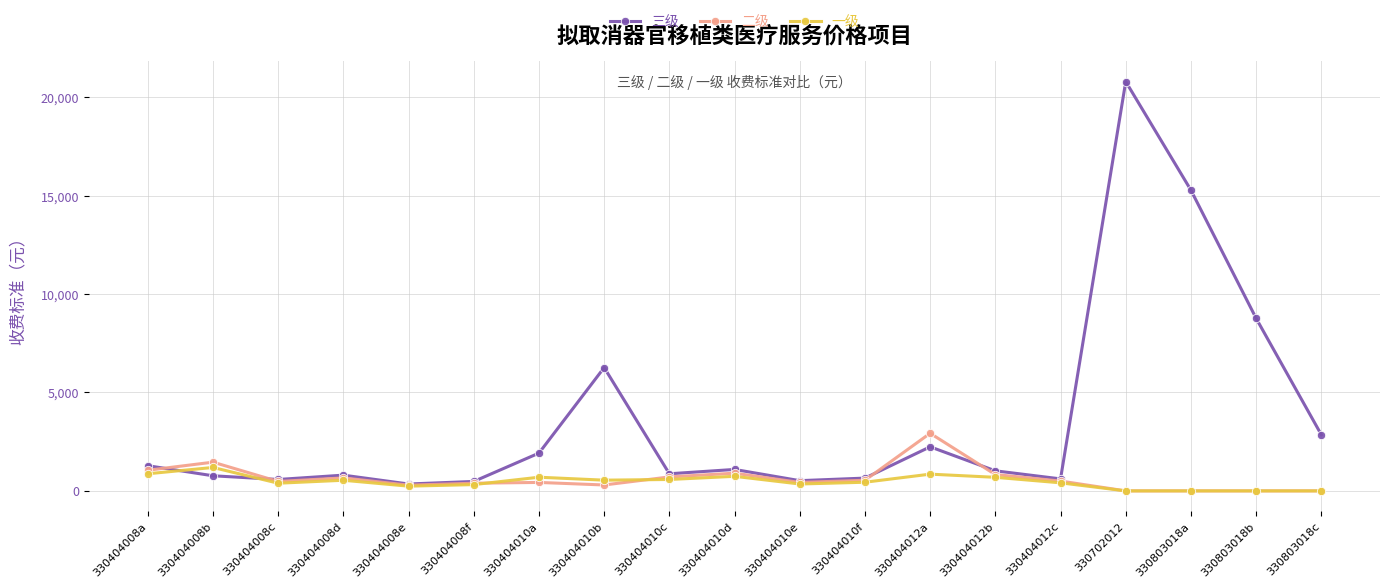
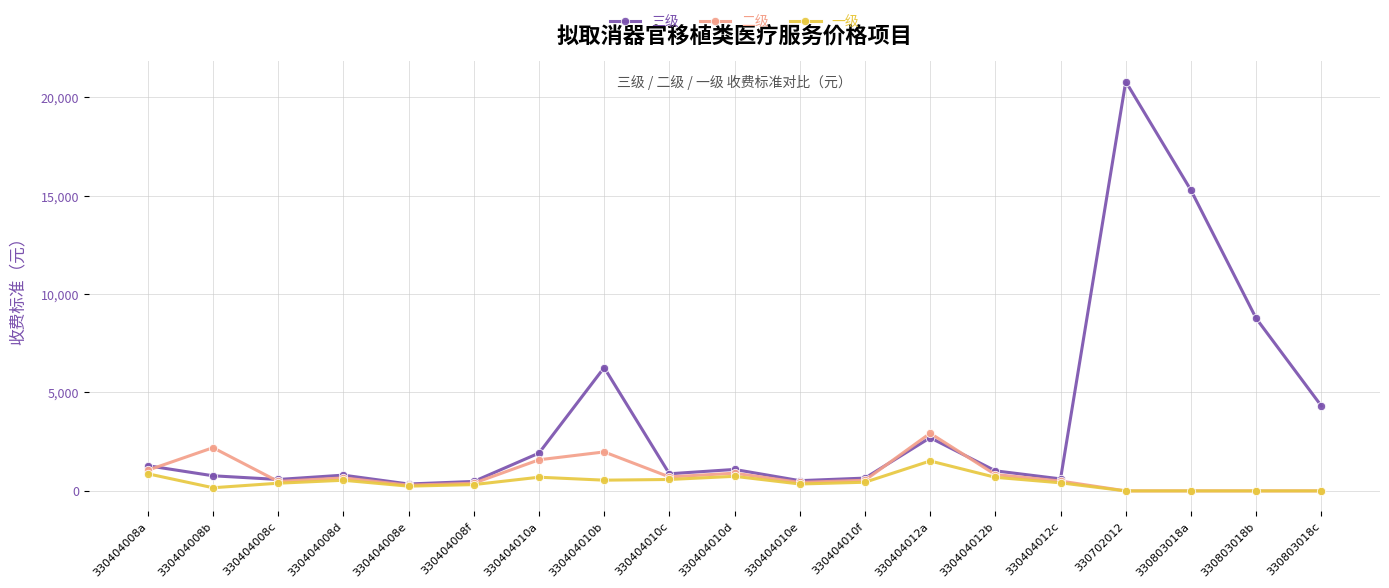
  {
    "三级": {
      "330404008a": "1,300",
      "330404008b": "800",
      "330404008d": "800",
      "330404010a": "1,900",
      "330404010b": "6,300",
      "330404010c": "900",
      "330404010d": "1,100",
-     "330404012a": "2,200",
+     "330404012a": "2,700",
      "330404012b": "1,000",
      "330702012": "20,800",
      "330803018a": "15,300",
      "330803018b": "8,800",
-     "330803018c": "2,900"
+     "330803018c": "4,300"
    },
    "二级": {
      "330404008a": "1,100",
-     "330404008b": "1,500",
-     "330404010a": "400",
-     "330404010b": "300",
+     "330404008b": "2,200",
+     "330404010a": "1,600",
+     "330404010b": "2,000",
      "330404010d": "900",
      "330404012a": "2,900",
      "330404012b": "800"
    },
    "一级": {
      "330404008a": "900",
-     "330404008b": "1,200",
+     "330404008b": "200",
      "330404010a": "700",
      "330404010b": "500",
      "330404010d": "700",
-     "330404012a": "900",
+     "330404012a": "1,500",
      "330404012b": "700"
    }
  }
